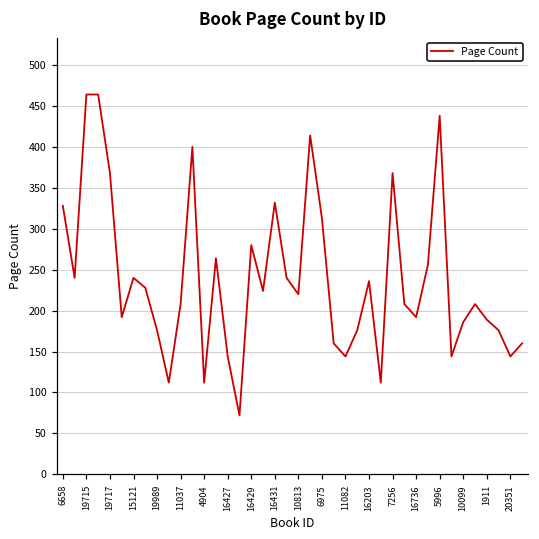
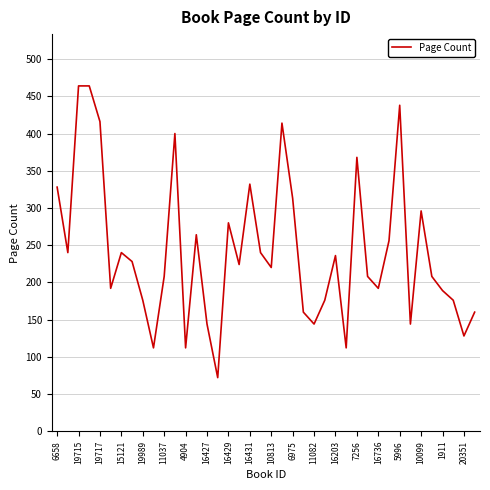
  {
    "6658": 330,
    "19715": 460,
-   "19717": 370,
+   "19717": 420,
    "15121": 240,
    "19989": 180,
    "11037": 210,
    "4904": 110,
    "16427": 140,
    "16429": 280,
    "16431": 330,
    "10813": 220,
    "6975": 310,
    "11082": 140,
    "16203": 240,
    "7256": 370,
    "16736": 190,
    "5996": 440,
-   "10099": 190,
+   "10099": 300,
    "1911": 190,
-   "20351": 140
+   "20351": 130
  }
